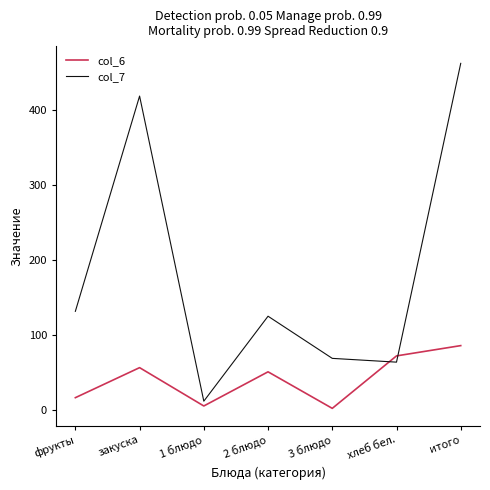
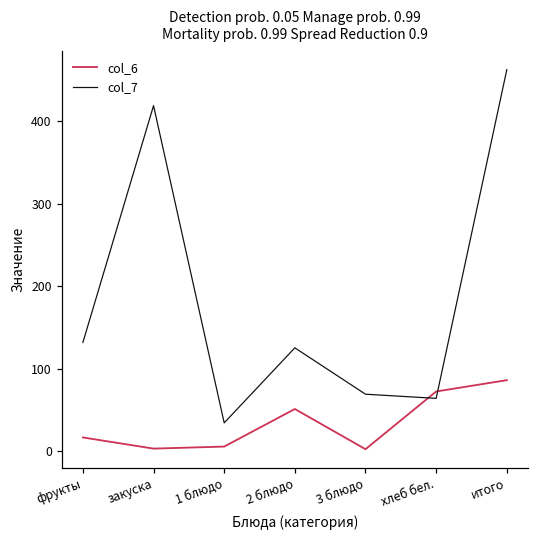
  {
    "col_6": {
      "фрукты": 20,
-     "закуска": 60,
+     "закуска": 0,
      "1 блюдо": 10,
      "2 блюдо": 50,
      "3 блюдо": 0,
      "хлеб бел.": 70,
      "итого": 90
    },
    "col_7": {
      "фрукты": 130,
      "закуска": 420,
-     "1 блюдо": 10,
+     "1 блюдо": 30,
      "2 блюдо": 130,
      "3 блюдо": 70,
      "хлеб бел.": 60,
      "итого": 460
    }
  }
